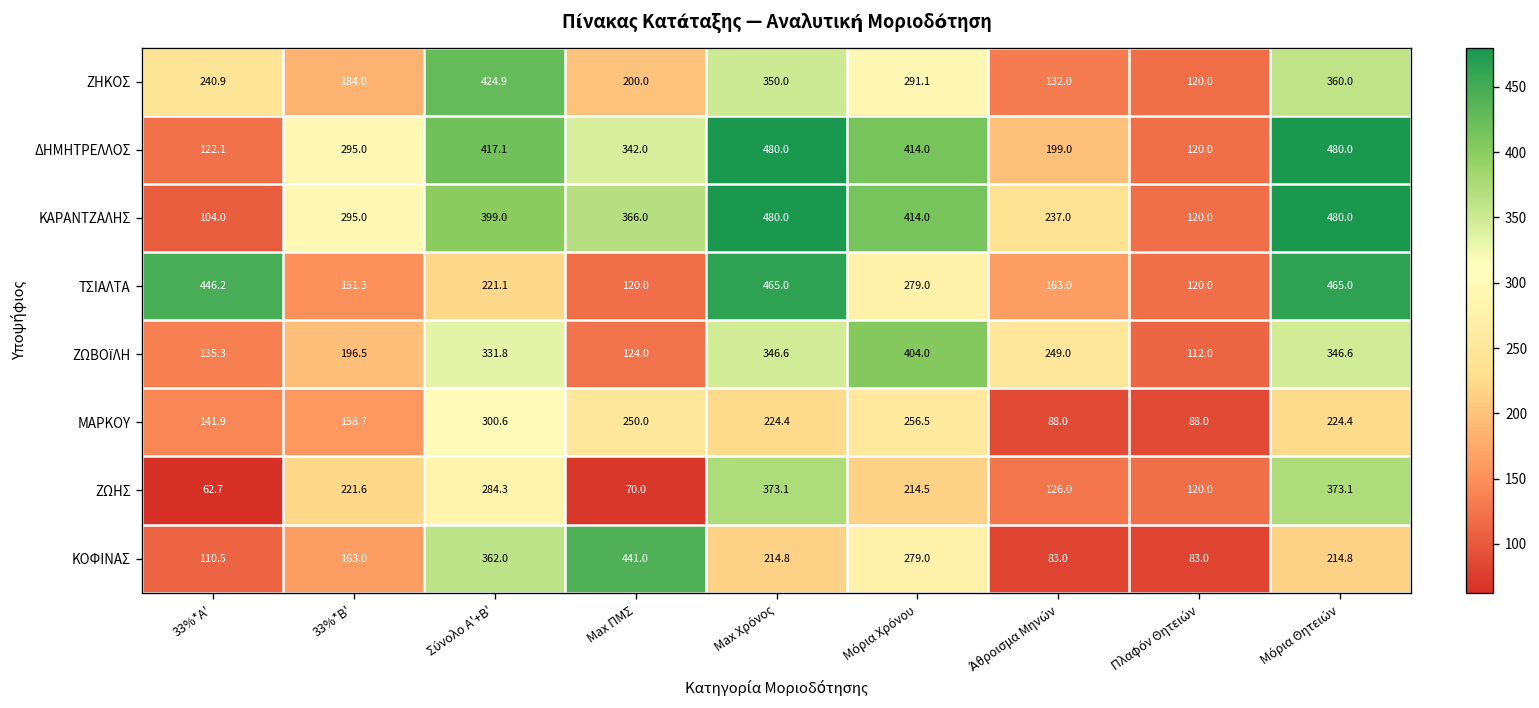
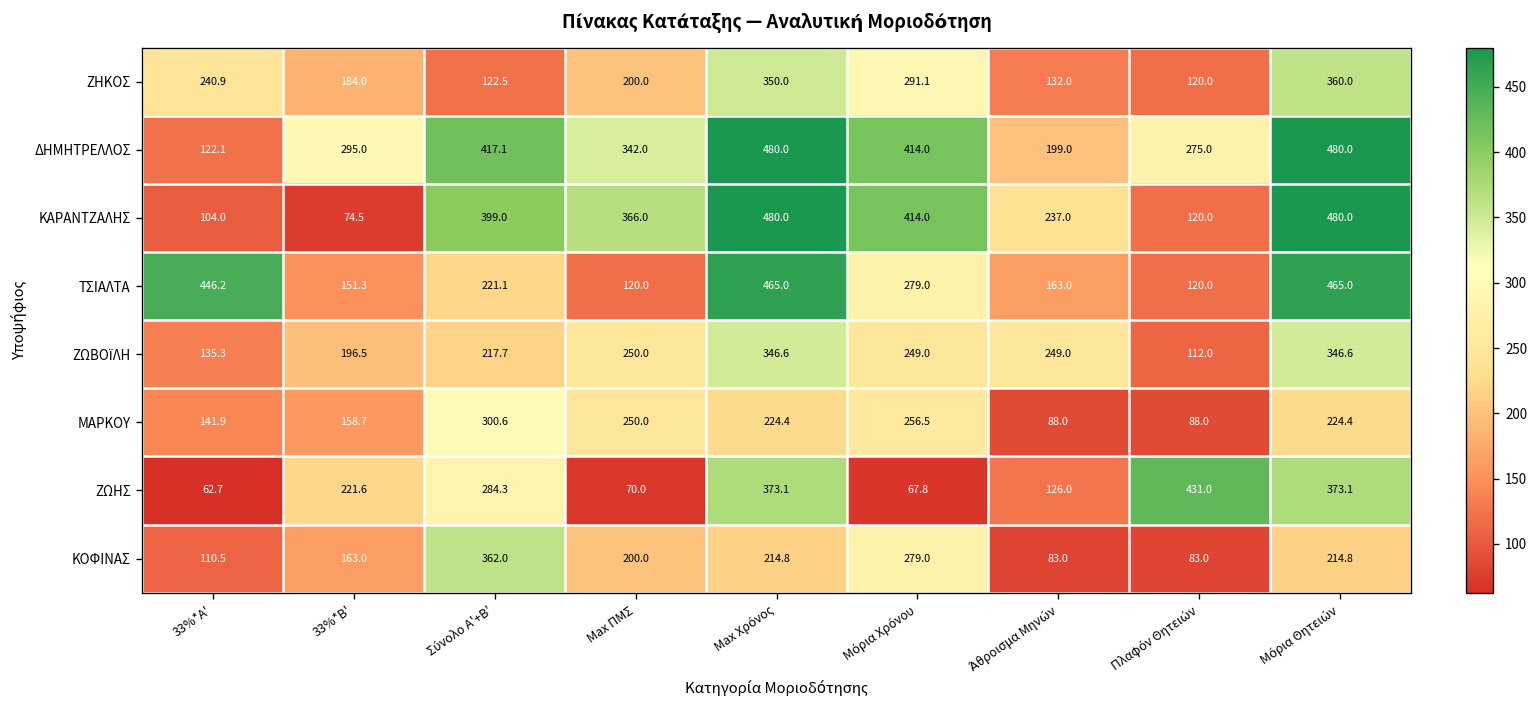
  {
    "ΖΗΚΟΣ": {
      "33%*A'": 240.9,
      "33%*B'": 184.0,
-     "Σύνολο A'+B'": 424.9,
+     "Σύνολο A'+B'": 122.5,
      "Max ΠΜΣ": 200.0,
      "Max Χρόνος": 350.0,
      "Μόρια Χρόνου": 291.1,
      "Άθροισμα Μηνών": 132.0,
      "Πλαφόν Θητειών": 120.0,
      "Μόρια Θητειών": 360.0
    },
    "ΔΗΜΗΤΡΕΛΛΟΣ": {
      "33%*A'": 122.1,
      "33%*B'": 295.0,
      "Σύνολο A'+B'": 417.1,
      "Max ΠΜΣ": 342.0,
      "Max Χρόνος": 480.0,
      "Μόρια Χρόνου": 414.0,
      "Άθροισμα Μηνών": 199.0,
-     "Πλαφόν Θητειών": 120.0,
+     "Πλαφόν Θητειών": 275.0,
      "Μόρια Θητειών": 480.0
    },
    "ΚΑΡΑΝΤΖΑΛΗΣ": {
      "33%*A'": 104.0,
-     "33%*B'": 295.0,
+     "33%*B'": 74.5,
      "Σύνολο A'+B'": 399.0,
      "Max ΠΜΣ": 366.0,
      "Max Χρόνος": 480.0,
      "Μόρια Χρόνου": 414.0,
      "Άθροισμα Μηνών": 237.0,
      "Πλαφόν Θητειών": 120.0,
      "Μόρια Θητειών": 480.0
    },
    "ΤΣΙΑΛΤΑ": {
      "33%*A'": 446.2,
      "33%*B'": 151.3,
      "Σύνολο A'+B'": 221.1,
      "Max ΠΜΣ": 120.0,
      "Max Χρόνος": 465.0,
      "Μόρια Χρόνου": 279.0,
      "Άθροισμα Μηνών": 163.0,
      "Πλαφόν Θητειών": 120.0,
      "Μόρια Θητειών": 465.0
    },
    "ΖΩΒΟΪΛΗ": {
      "33%*A'": 135.3,
      "33%*B'": 196.5,
-     "Σύνολο A'+B'": 331.8,
-     "Max ΠΜΣ": 124.0,
+     "Σύνολο A'+B'": 217.7,
+     "Max ΠΜΣ": 250.0,
      "Max Χρόνος": 346.6,
-     "Μόρια Χρόνου": 404.0,
+     "Μόρια Χρόνου": 249.0,
      "Άθροισμα Μηνών": 249.0,
      "Πλαφόν Θητειών": 112.0,
      "Μόρια Θητειών": 346.6
    },
    "ΜΑΡΚΟΥ": {
      "33%*A'": 141.9,
      "33%*B'": 158.7,
      "Σύνολο A'+B'": 300.6,
      "Max ΠΜΣ": 250.0,
      "Max Χρόνος": 224.4,
      "Μόρια Χρόνου": 256.5,
      "Άθροισμα Μηνών": 88.0,
      "Πλαφόν Θητειών": 88.0,
      "Μόρια Θητειών": 224.4
    },
    "ΖΩΗΣ": {
      "33%*A'": 62.7,
      "33%*B'": 221.6,
      "Σύνολο A'+B'": 284.3,
      "Max ΠΜΣ": 70.0,
      "Max Χρόνος": 373.1,
-     "Μόρια Χρόνου": 214.5,
+     "Μόρια Χρόνου": 67.8,
      "Άθροισμα Μηνών": 126.0,
-     "Πλαφόν Θητειών": 120.0,
+     "Πλαφόν Θητειών": 431.0,
      "Μόρια Θητειών": 373.1
    },
    "ΚΟΦΙΝΑΣ": {
      "33%*A'": 110.5,
      "33%*B'": 163.0,
      "Σύνολο A'+B'": 362.0,
-     "Max ΠΜΣ": 441.0,
+     "Max ΠΜΣ": 200.0,
      "Max Χρόνος": 214.8,
      "Μόρια Χρόνου": 279.0,
      "Άθροισμα Μηνών": 83.0,
      "Πλαφόν Θητειών": 83.0,
      "Μόρια Θητειών": 214.8
    }
  }
